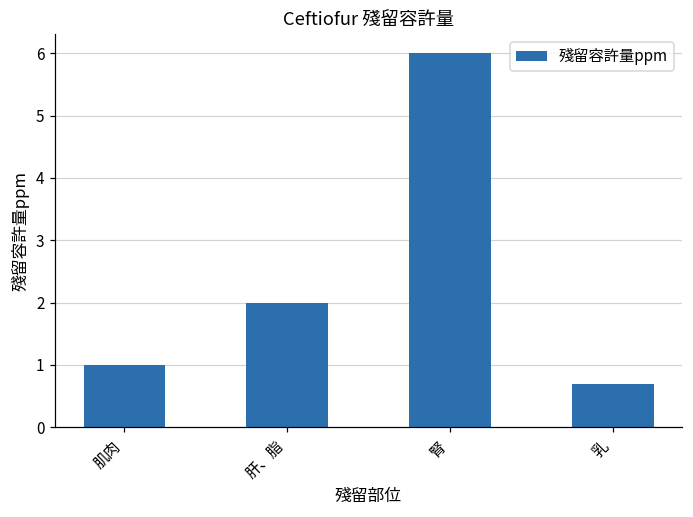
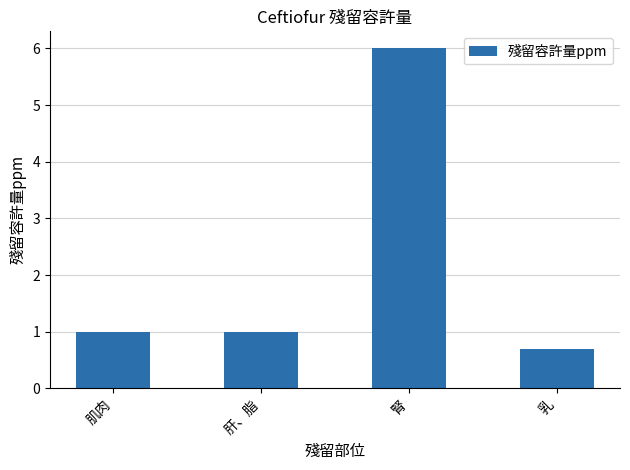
  {
    "肌肉": 1,
-   "肝、脂": 2,
+   "肝、脂": 1,
    "腎": 6,
    "乳": 0.7
  }
